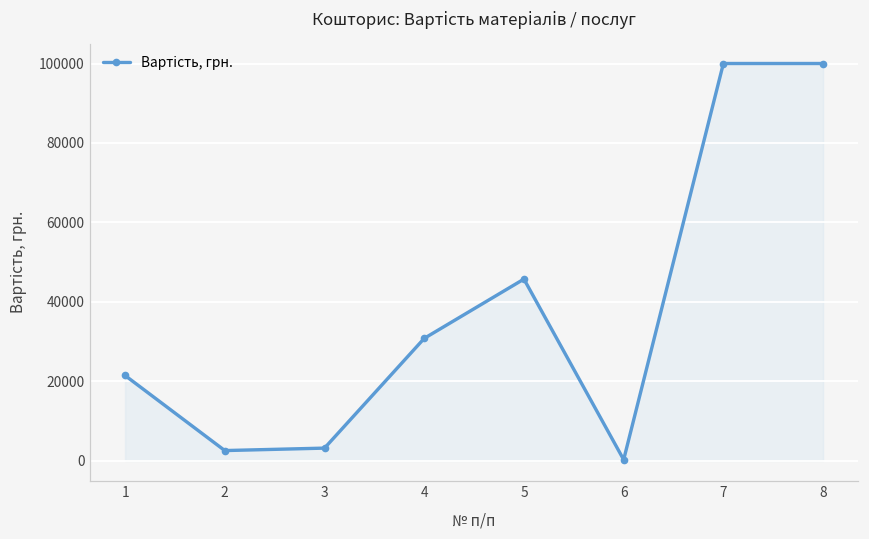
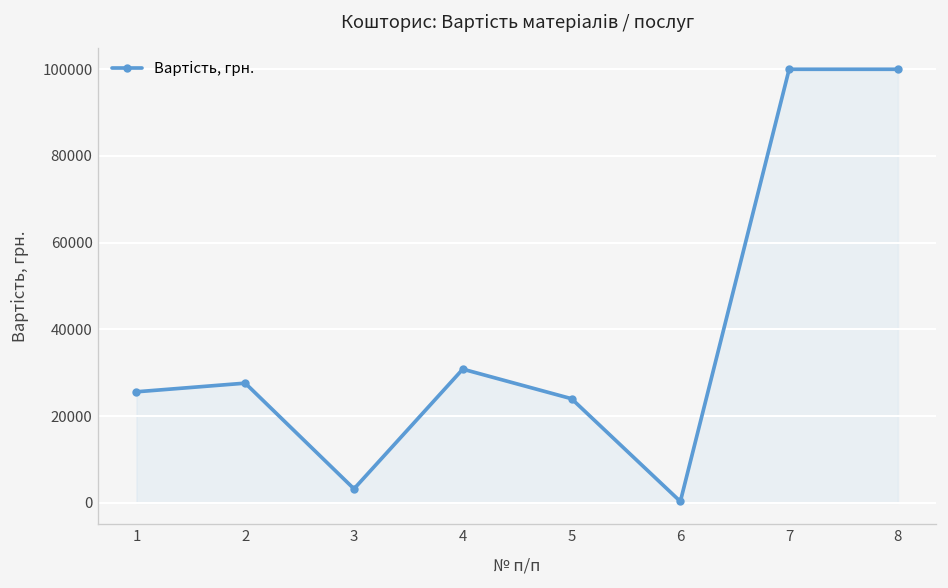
  {
-   "1": 21000,
-   "2": 3000,
+   "1": 26000,
+   "2": 28000,
    "3": 3000,
    "4": 31000,
-   "5": 46000,
+   "5": 24000,
    "6": 0,
    "7": 100000,
    "8": 100000
  }
